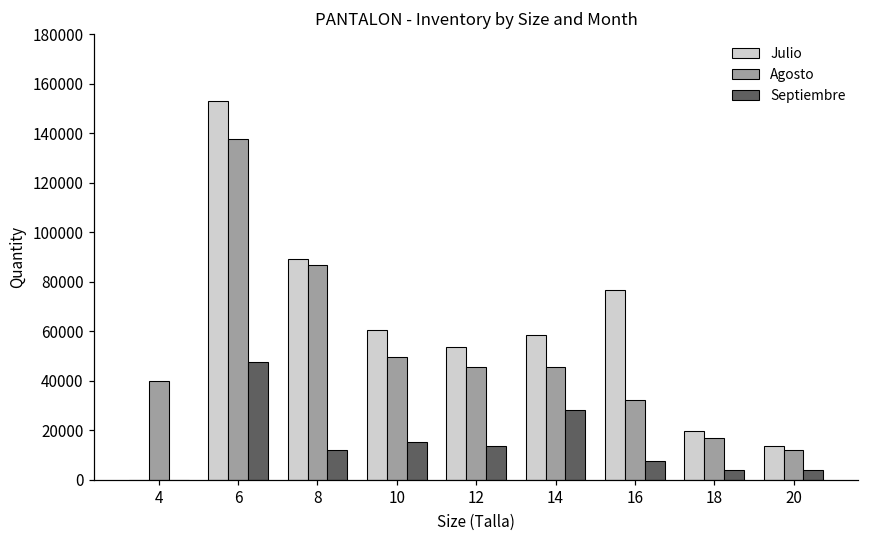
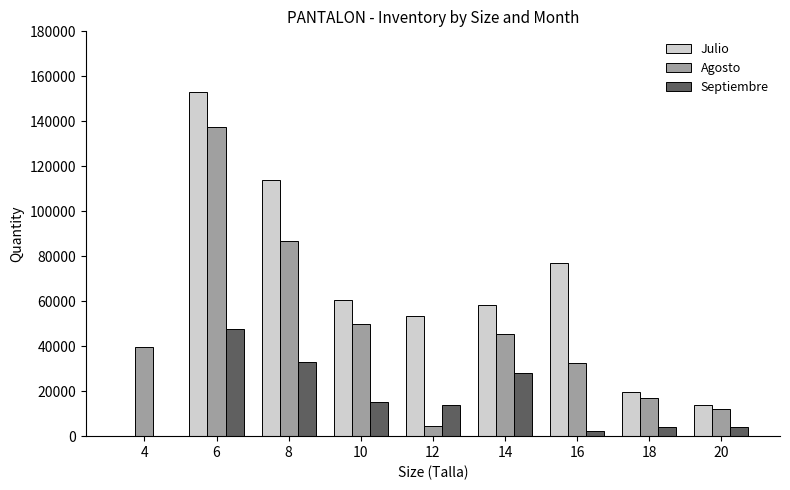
  {
    "Julio": {
      "6": 153000,
-     "8": 89000,
+     "8": 114000,
      "10": 61000,
      "12": 54000,
      "14": 58000,
      "16": 77000,
      "18": 20000,
      "20": 14000
    },
    "Agosto": {
      "4": 40000,
      "6": 138000,
      "8": 87000,
      "10": 50000,
-     "12": 46000,
+     "12": 5000,
      "14": 46000,
      "16": 32000,
      "18": 17000,
      "20": 12000
    },
    "Septiembre": {
      "4": 0,
      "6": 48000,
-     "8": 12000,
+     "8": 33000,
      "10": 15000,
      "12": 14000,
      "14": 28000,
-     "16": 8000,
+     "16": 2000,
      "18": 4000,
      "20": 4000
    }
  }
